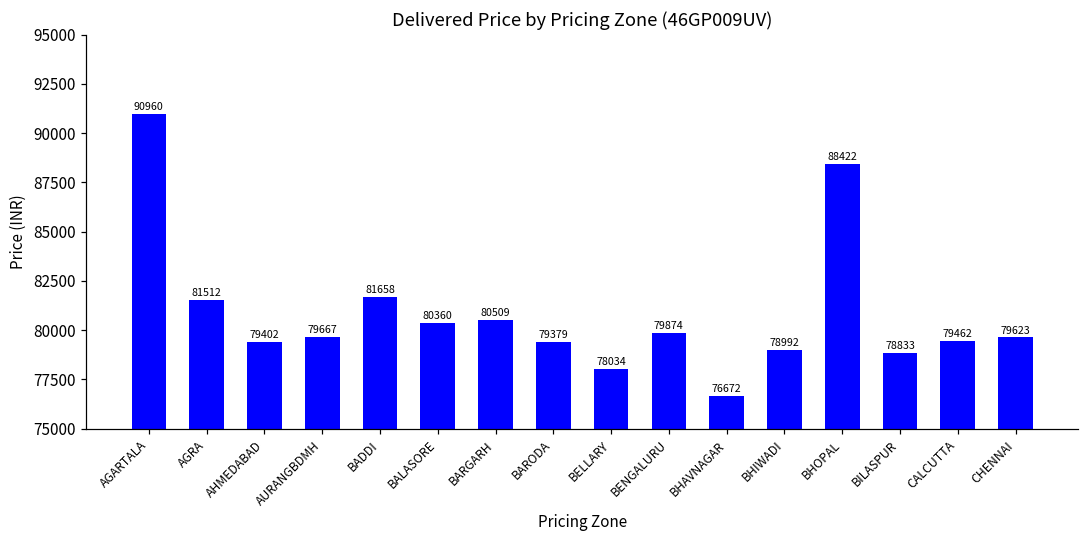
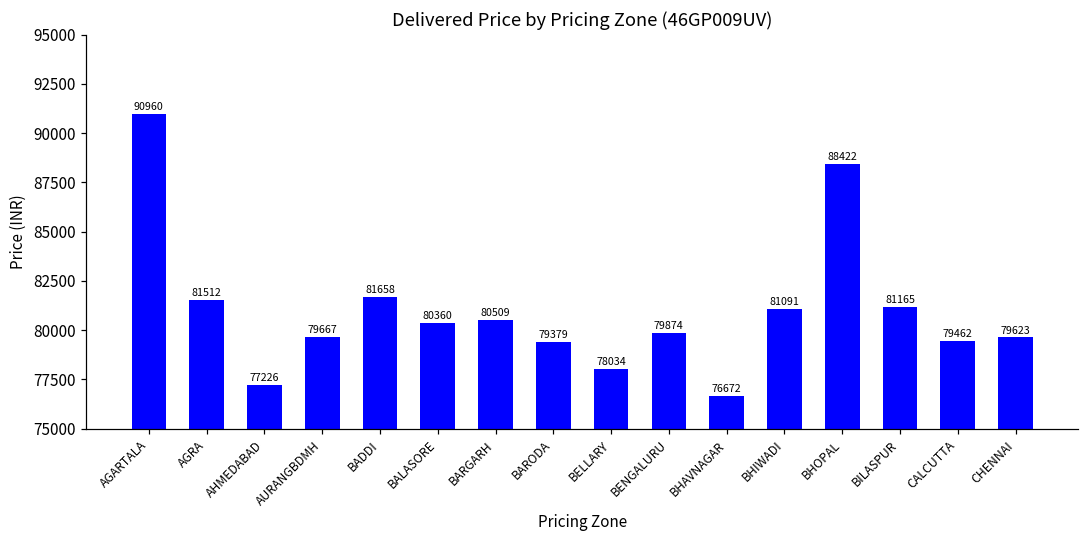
  {
    "AGARTALA": 90960,
    "AGRA": 81512,
-   "AHMEDABAD": 79402,
+   "AHMEDABAD": 77226,
    "AURANGBDMH": 79667,
    "BADDI": 81658,
    "BALASORE": 80360,
    "BARGARH": 80509,
    "BARODA": 79379,
    "BELLARY": 78034,
    "BENGALURU": 79874,
    "BHAVNAGAR": 76672,
-   "BHIWADI": 78992,
+   "BHIWADI": 81091,
    "BHOPAL": 88422,
-   "BILASPUR": 78833,
+   "BILASPUR": 81165,
    "CALCUTTA": 79462,
    "CHENNAI": 79623
  }
